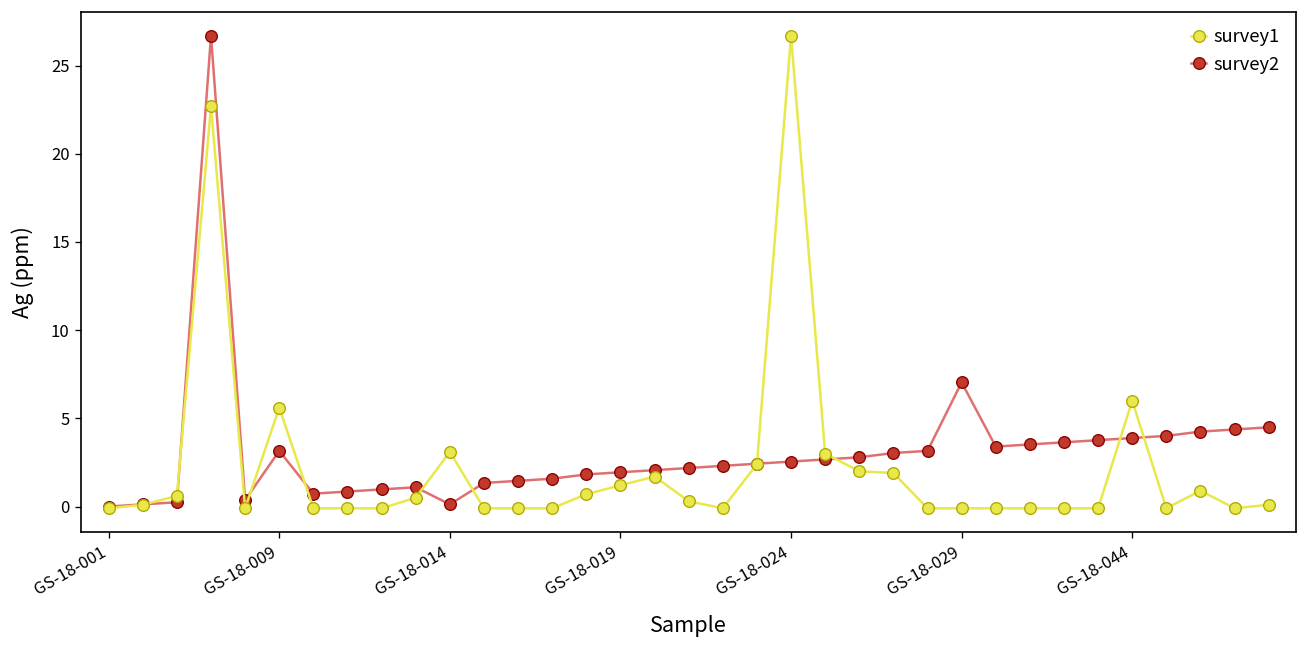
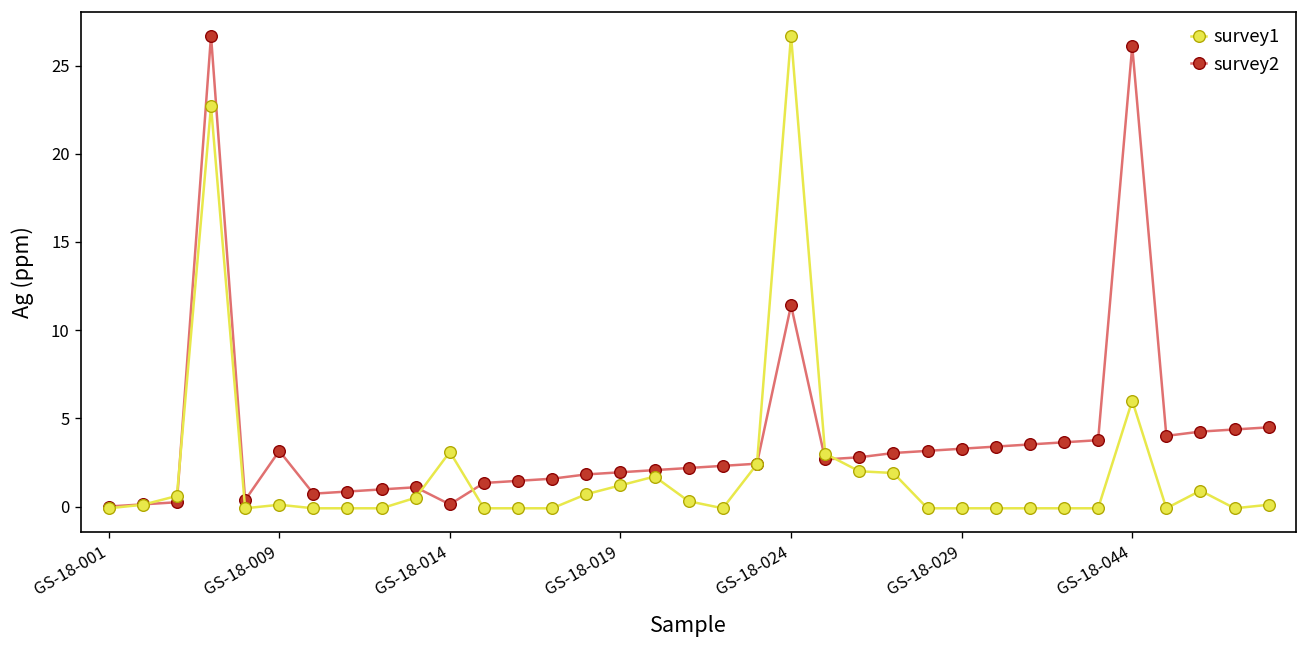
  {
    "survey1": {
-     "GS-18-009": 5.6,
+     "GS-18-009": 0.1,
      "GS-18-014": 3.1,
      "GS-18-019": 1.2,
      "GS-18-024": 26.7,
      "GS-18-029": -0.1,
      "GS-18-044": 6.0
    },
    "survey2": {
      "GS-18-009": 3.2,
      "GS-18-014": 0.1,
      "GS-18-019": 1.9,
-     "GS-18-024": 2.5,
-     "GS-18-029": 7.0,
-     "GS-18-044": 3.9
+     "GS-18-024": 11.4,
+     "GS-18-029": 3.3,
+     "GS-18-044": 26.1
    }
  }
